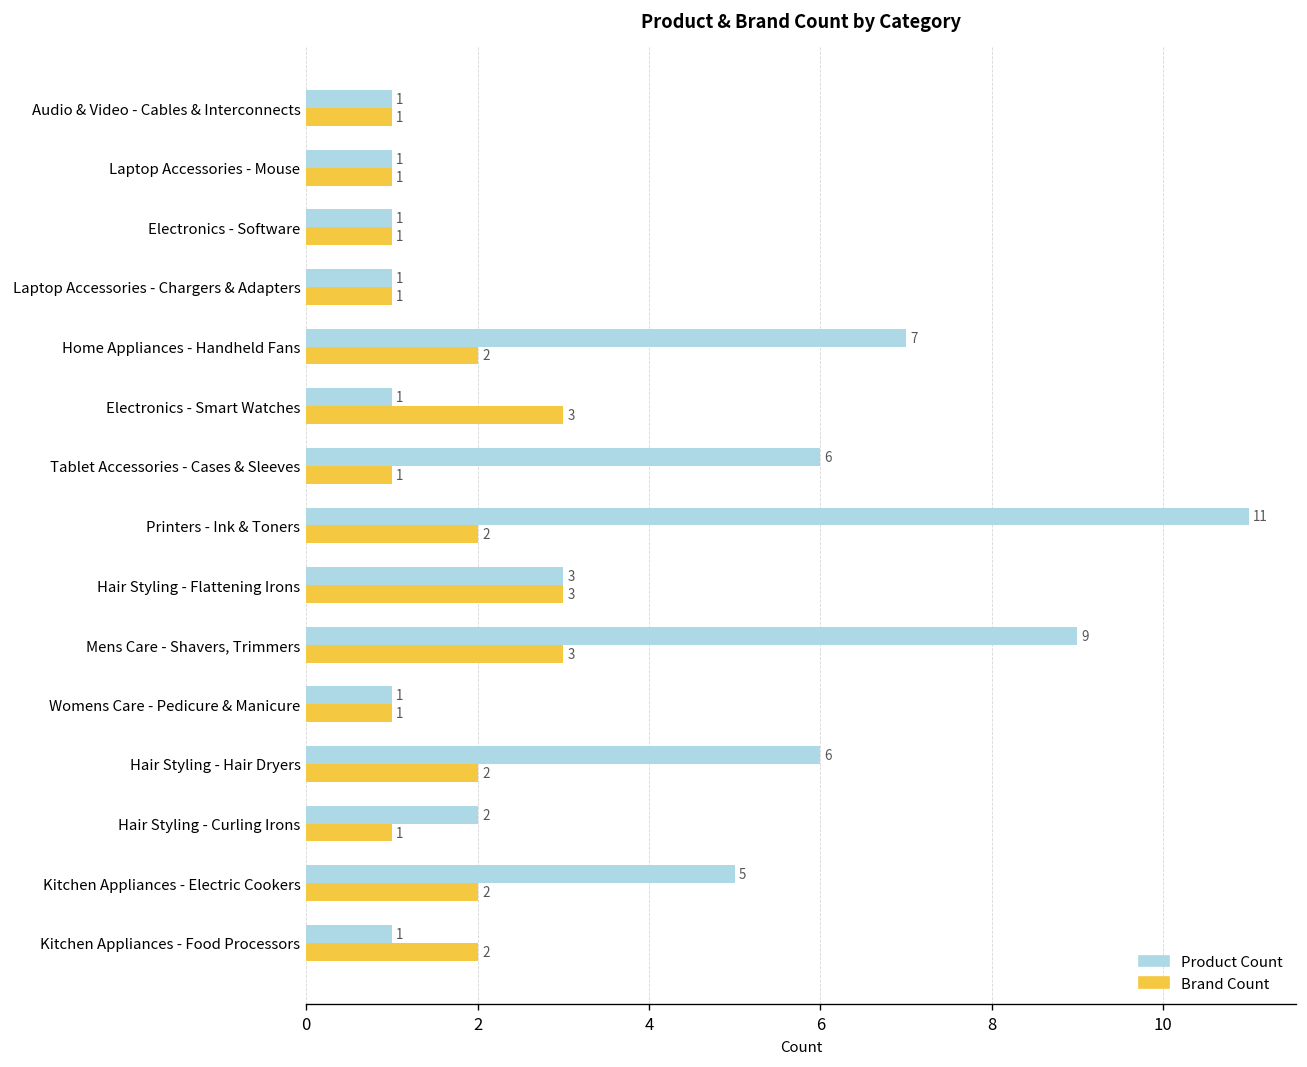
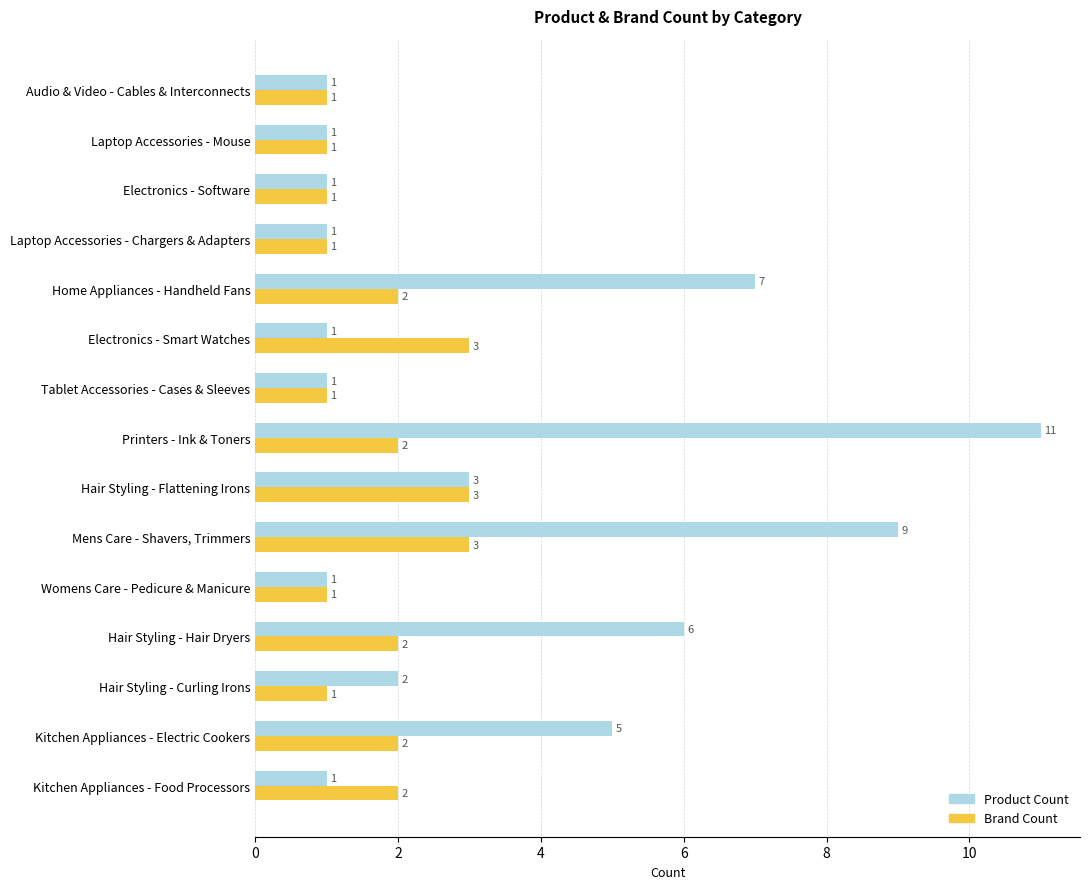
  {
    "Product Count": {
      "Audio & Video - Cables & Interconnects": 1,
      "Laptop Accessories - Mouse": 1,
      "Electronics - Software": 1,
      "Laptop Accessories - Chargers & Adapters": 1,
      "Home Appliances - Handheld Fans": 7,
      "Electronics - Smart Watches": 1,
-     "Tablet Accessories - Cases & Sleeves": 6,
+     "Tablet Accessories - Cases & Sleeves": 1,
      "Printers - Ink & Toners": 11,
      "Hair Styling - Flattening Irons": 3,
      "Mens Care - Shavers, Trimmers": 9,
      "Womens Care - Pedicure & Manicure": 1,
      "Hair Styling - Hair Dryers": 6,
      "Hair Styling - Curling Irons": 2,
      "Kitchen Appliances - Electric Cookers": 5,
      "Kitchen Appliances - Food Processors": 1
    },
    "Brand Count": {
      "Audio & Video - Cables & Interconnects": 1,
      "Laptop Accessories - Mouse": 1,
      "Electronics - Software": 1,
      "Laptop Accessories - Chargers & Adapters": 1,
      "Home Appliances - Handheld Fans": 2,
      "Electronics - Smart Watches": 3,
      "Tablet Accessories - Cases & Sleeves": 1,
      "Printers - Ink & Toners": 2,
      "Hair Styling - Flattening Irons": 3,
      "Mens Care - Shavers, Trimmers": 3,
      "Womens Care - Pedicure & Manicure": 1,
      "Hair Styling - Hair Dryers": 2,
      "Hair Styling - Curling Irons": 1,
      "Kitchen Appliances - Electric Cookers": 2,
      "Kitchen Appliances - Food Processors": 2
    }
  }
